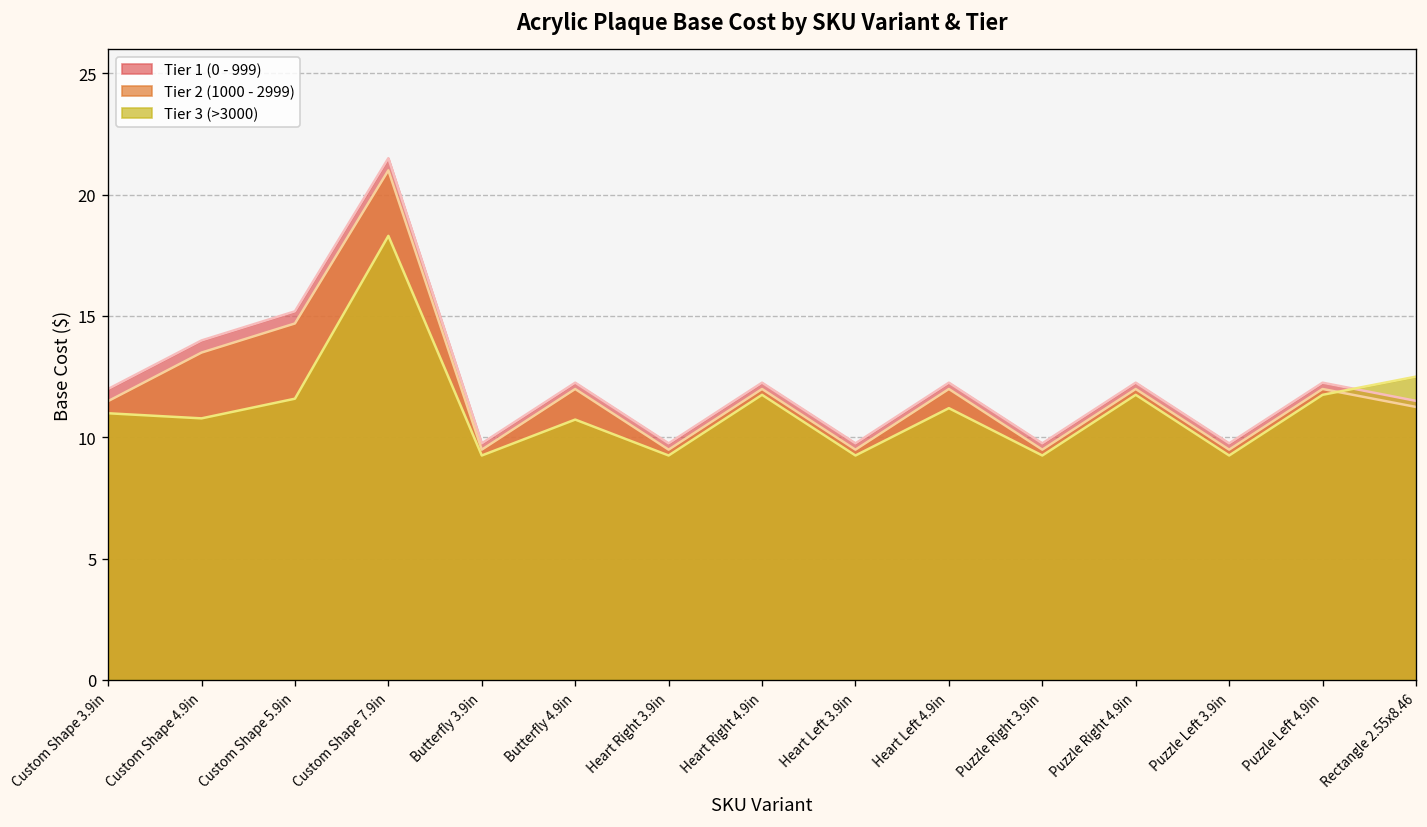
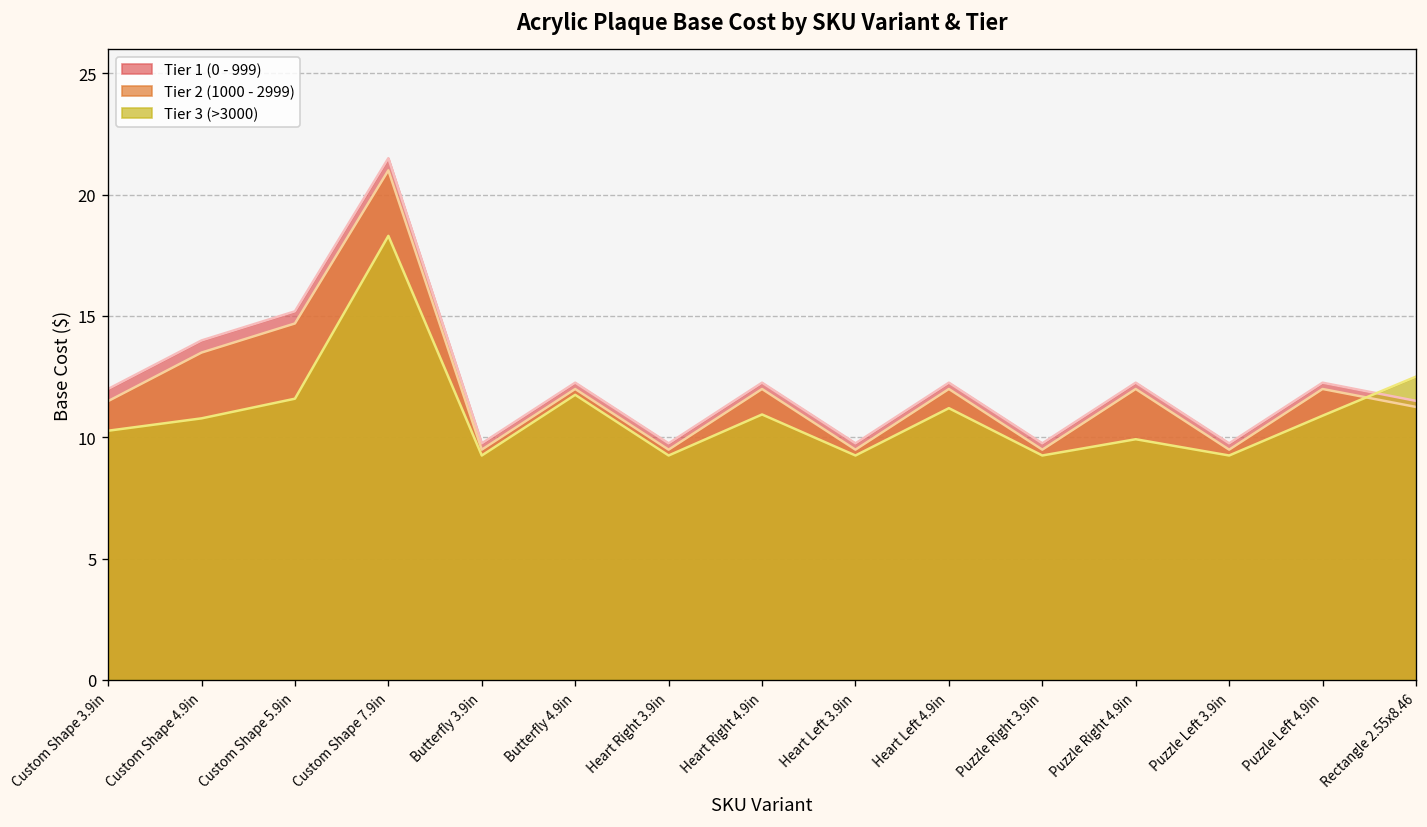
  {
    "Tier 3 (>3000)": {
-     "Custom Shape 3.9in": 11.0,
+     "Custom Shape 3.9in": 10.3,
      "Custom Shape 4.9in": 10.8,
      "Custom Shape 5.9in": 11.6,
      "Custom Shape 7.9in": 18.3,
      "Butterfly 3.9in": 9.3,
-     "Butterfly 4.9in": 10.7,
+     "Butterfly 4.9in": 11.8,
      "Heart Right 3.9in": 9.3,
-     "Heart Right 4.9in": 11.8,
+     "Heart Right 4.9in": 10.9,
      "Heart Left 3.9in": 9.3,
      "Heart Left 4.9in": 11.2,
      "Puzzle Right 3.9in": 9.3,
-     "Puzzle Right 4.9in": 11.8,
+     "Puzzle Right 4.9in": 9.9,
      "Puzzle Left 3.9in": 9.3,
-     "Puzzle Left 4.9in": 11.8,
+     "Puzzle Left 4.9in": 10.9,
      "Rectangle 2.55x8.46": 12.5
    }
  }
